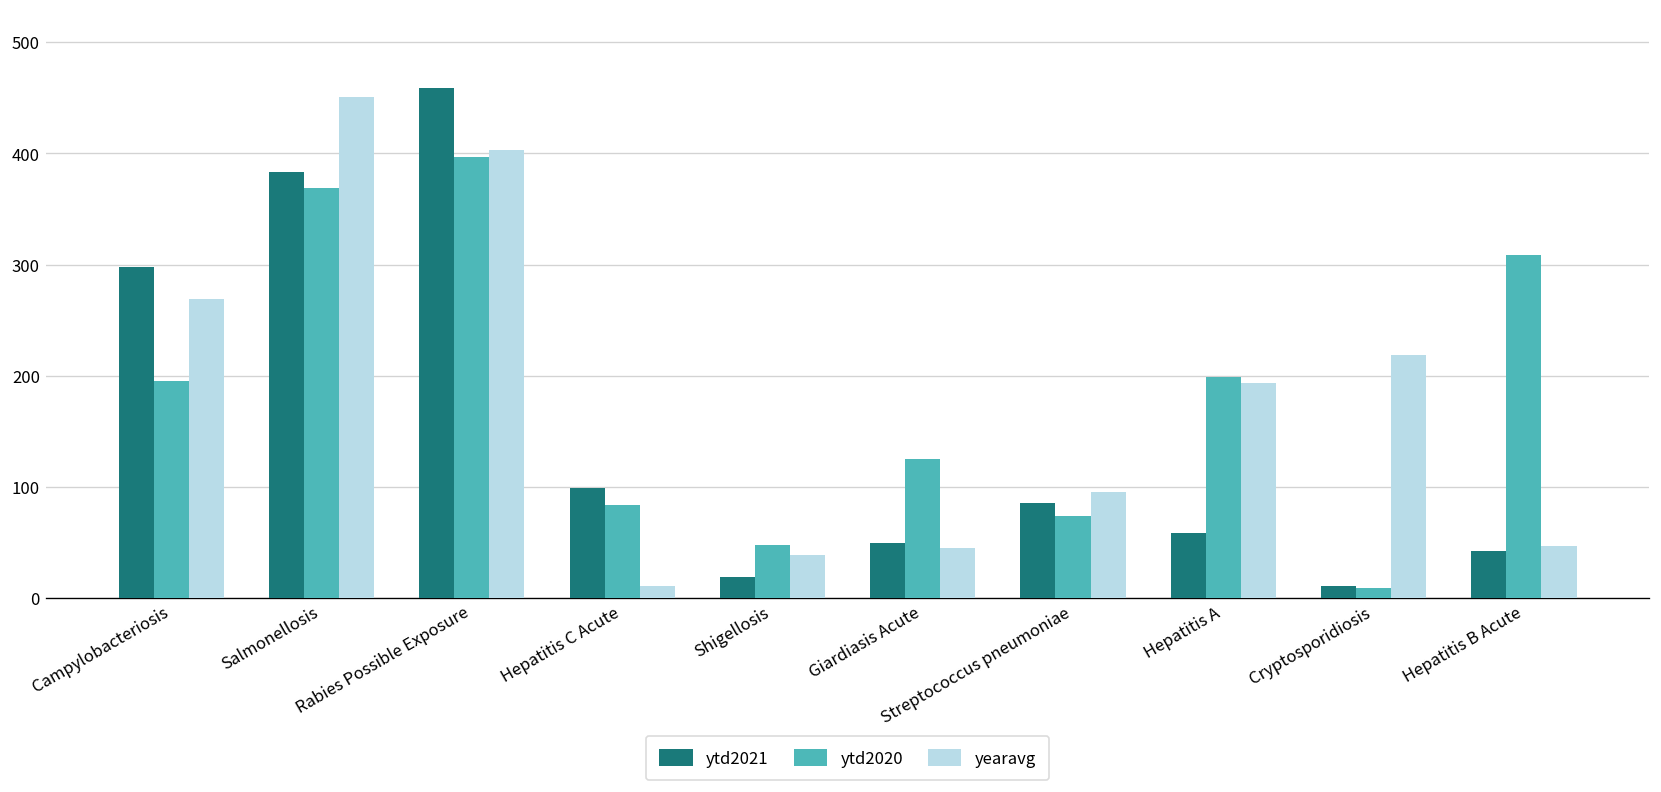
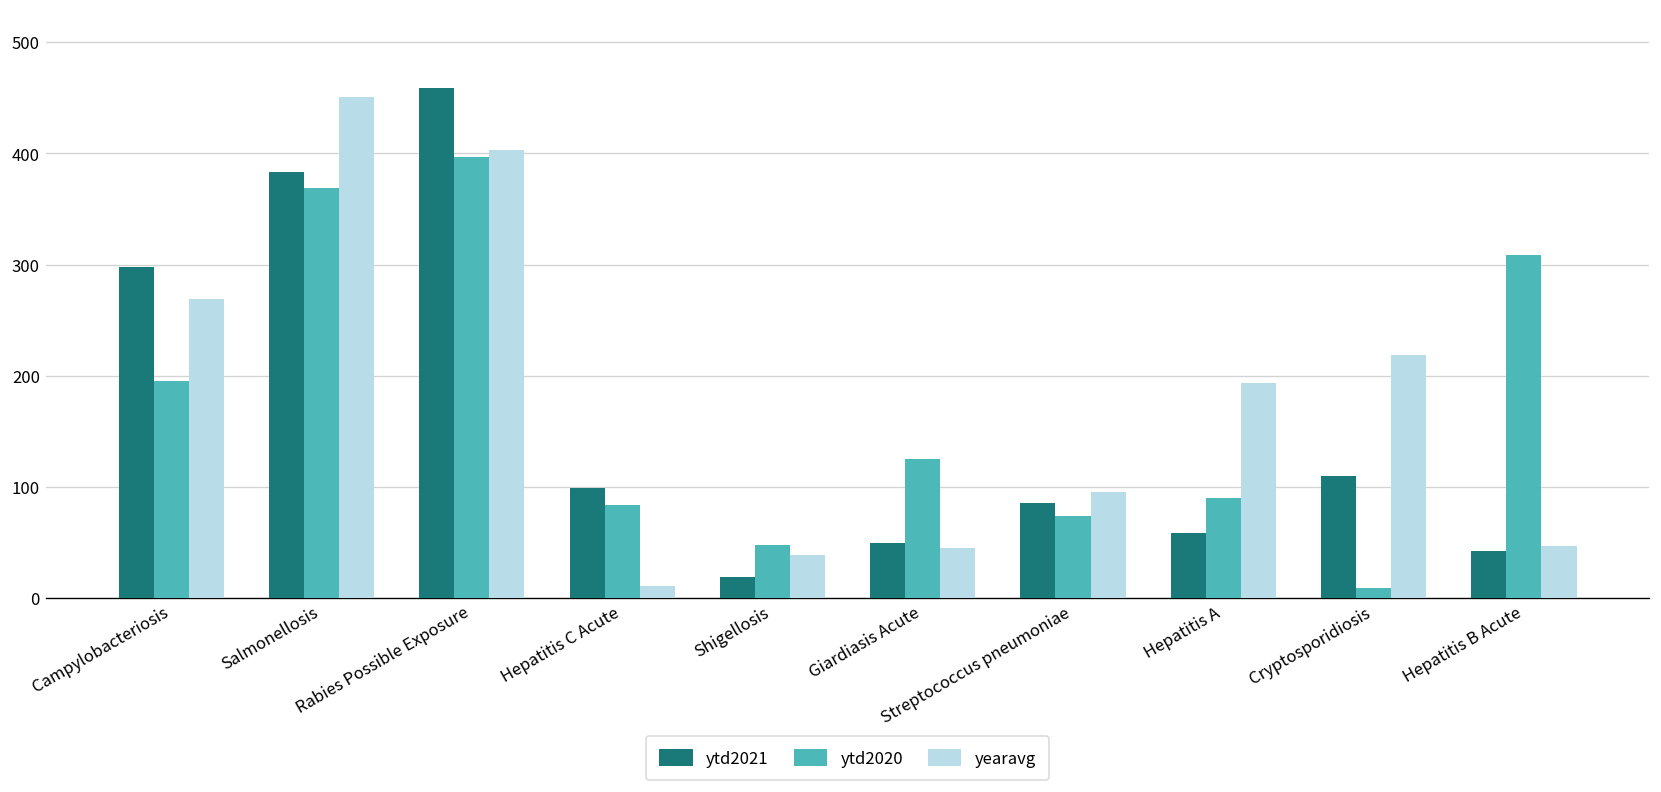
  {
    "ytd2021": {
      "Campylobacteriosis": 300,
      "Salmonellosis": 380,
      "Rabies Possible Exposure": 460,
      "Hepatitis C Acute": 100,
      "Shigellosis": 20,
      "Giardiasis Acute": 50,
      "Streptococcus pneumoniae": 90,
      "Hepatitis A": 60,
-     "Cryptosporidiosis": 10,
+     "Cryptosporidiosis": 110,
      "Hepatitis B Acute": 40
    },
    "ytd2020": {
      "Campylobacteriosis": 200,
      "Salmonellosis": 370,
      "Rabies Possible Exposure": 400,
      "Hepatitis C Acute": 80,
      "Shigellosis": 50,
      "Giardiasis Acute": 130,
      "Streptococcus pneumoniae": 70,
-     "Hepatitis A": 200,
+     "Hepatitis A": 90,
      "Cryptosporidiosis": 10,
      "Hepatitis B Acute": 310
    },
    "yearavg": {
      "Campylobacteriosis": 270,
      "Salmonellosis": 450,
      "Rabies Possible Exposure": 400,
      "Hepatitis C Acute": 10,
      "Shigellosis": 40,
      "Giardiasis Acute": 40,
      "Streptococcus pneumoniae": 100,
      "Hepatitis A": 190,
      "Cryptosporidiosis": 220,
      "Hepatitis B Acute": 50
    }
  }
